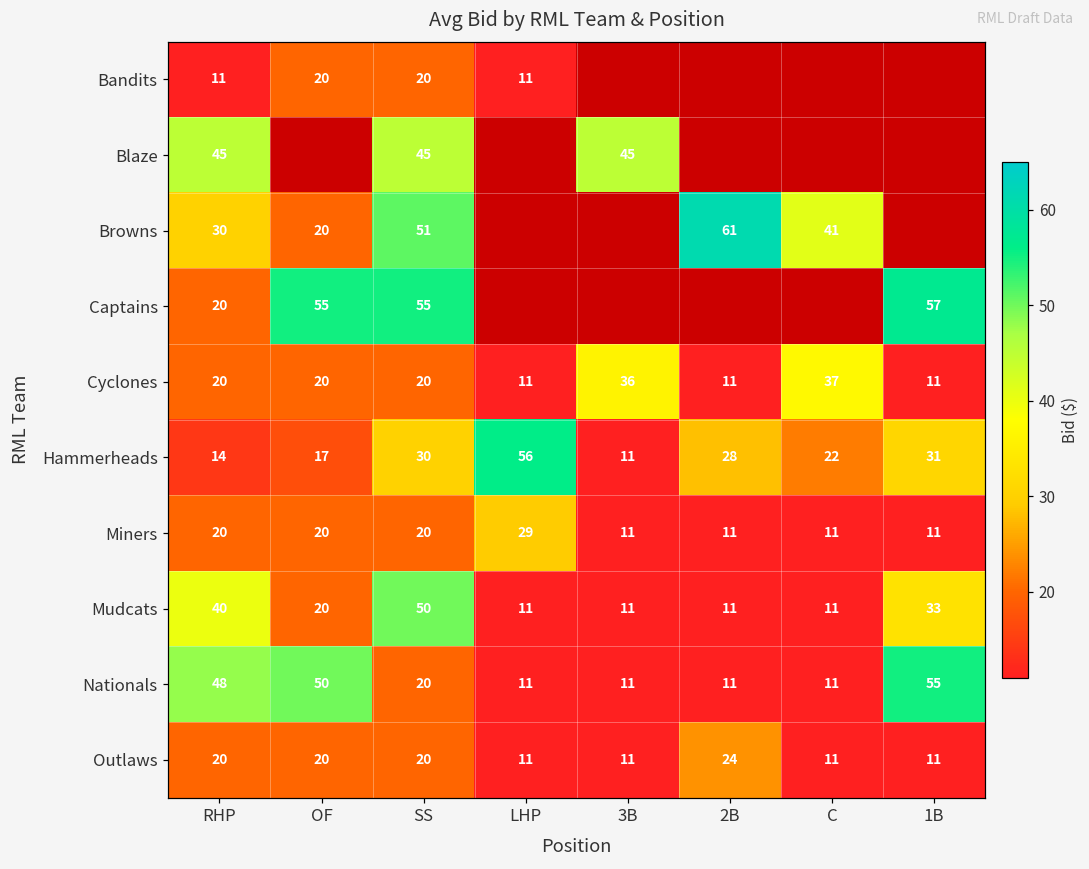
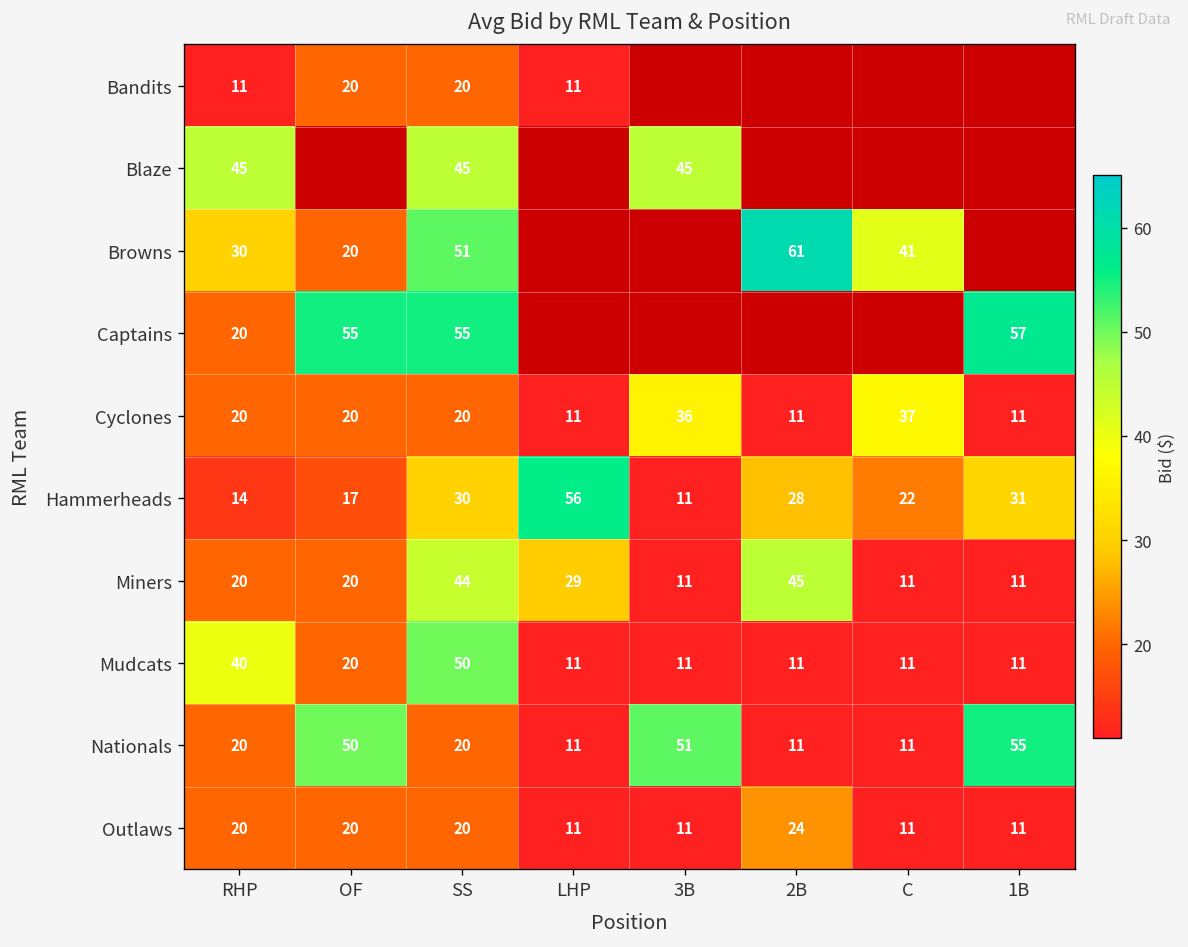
  {
    "Bandits": {
      "RHP": 11,
      "OF": 20,
      "SS": 20,
      "LHP": 11
    },
    "Blaze": {
      "RHP": 45,
      "SS": 45,
      "3B": 45
    },
    "Browns": {
      "RHP": 30,
      "OF": 20,
      "SS": 51,
      "2B": 61,
      "C": 41
    },
    "Captains": {
      "RHP": 20,
      "OF": 55,
      "SS": 55,
      "1B": 57
    },
    "Cyclones": {
      "RHP": 20,
      "OF": 20,
      "SS": 20,
      "LHP": 11,
      "3B": 36,
      "2B": 11,
      "C": 37,
      "1B": 11
    },
    "Hammerheads": {
      "RHP": 14,
      "OF": 17,
      "SS": 30,
      "LHP": 56,
      "3B": 11,
      "2B": 28,
      "C": 22,
      "1B": 31
    },
    "Miners": {
      "RHP": 20,
      "OF": 20,
-     "SS": 20,
+     "SS": 44,
      "LHP": 29,
      "3B": 11,
-     "2B": 11,
+     "2B": 45,
      "C": 11,
      "1B": 11
    },
    "Mudcats": {
      "RHP": 40,
      "OF": 20,
      "SS": 50,
      "LHP": 11,
      "3B": 11,
      "2B": 11,
      "C": 11,
-     "1B": 33
+     "1B": 11
    },
    "Nationals": {
-     "RHP": 48,
+     "RHP": 20,
      "OF": 50,
      "SS": 20,
      "LHP": 11,
-     "3B": 11,
+     "3B": 51,
      "2B": 11,
      "C": 11,
      "1B": 55
    },
    "Outlaws": {
      "RHP": 20,
      "OF": 20,
      "SS": 20,
      "LHP": 11,
      "3B": 11,
      "2B": 24,
      "C": 11,
      "1B": 11
    }
  }
